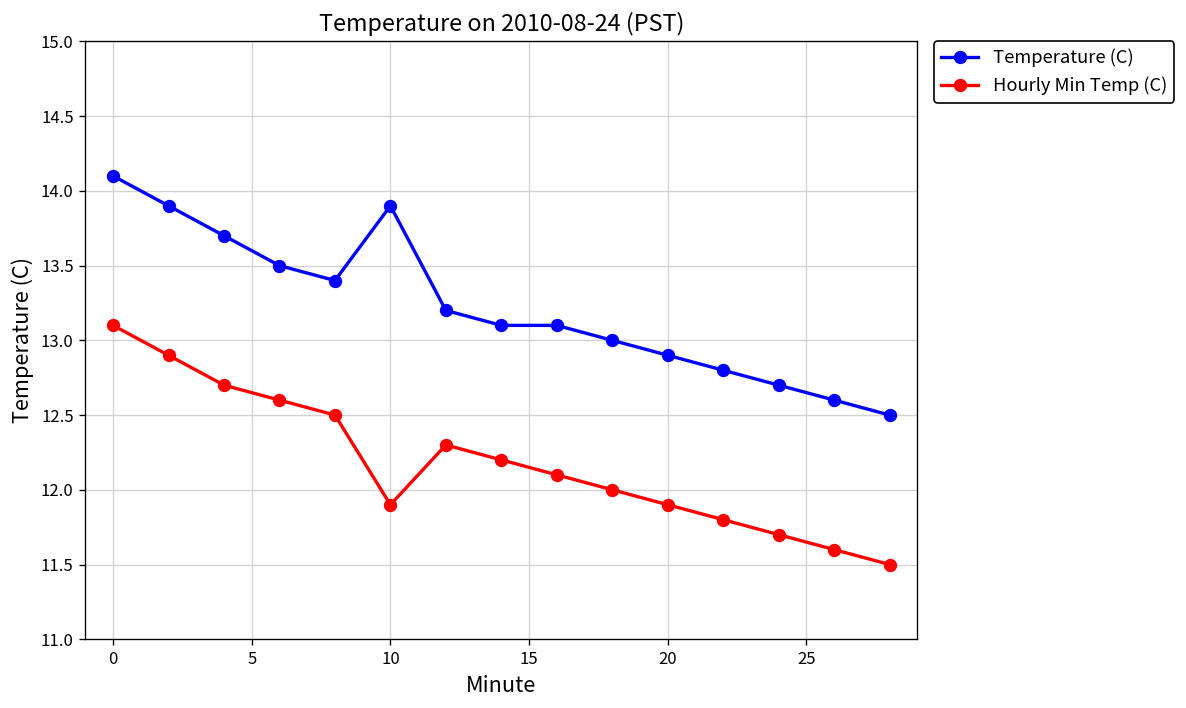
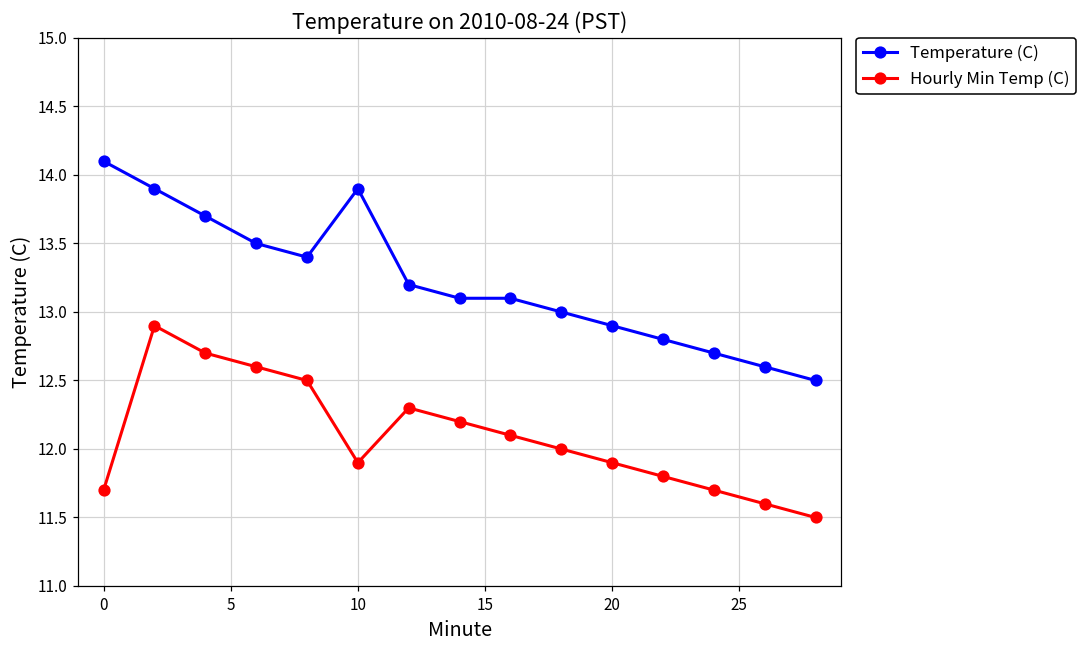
  {
    "Temperature (C)": {
      "0": 14.1,
      "10": 13.9,
      "20": 12.9
    },
    "Hourly Min Temp (C)": {
-     "0": 13.1,
+     "0": 11.7,
      "10": 11.9,
      "20": 11.9
    }
  }
